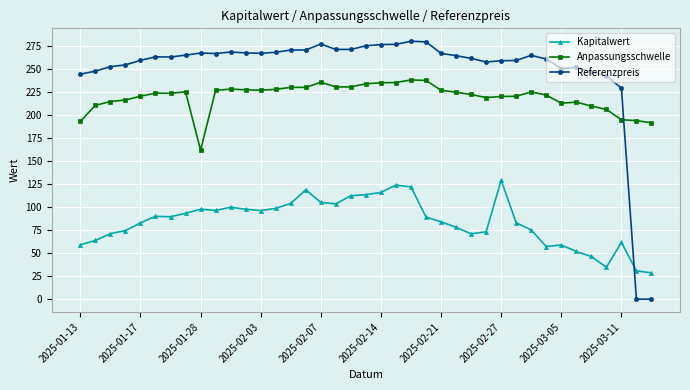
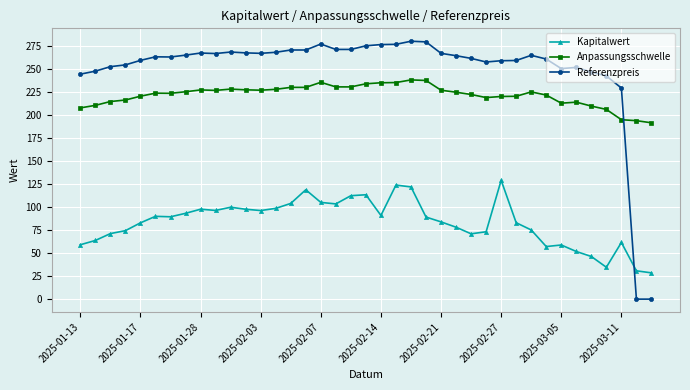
  {
    "Kapitalwert": {
      "2025-01-13": 60,
      "2025-01-17": 80,
      "2025-01-28": 100,
      "2025-02-03": 100,
      "2025-02-07": 110,
-     "2025-02-14": 120,
+     "2025-02-14": 90,
      "2025-02-21": 80,
      "2025-02-27": 130,
      "2025-03-05": 60,
      "2025-03-11": 60
    },
    "Anpassungsschwelle": {
-     "2025-01-13": 190,
+     "2025-01-13": 210,
      "2025-01-17": 220,
-     "2025-01-28": 160,
+     "2025-01-28": 230,
      "2025-02-03": 230,
      "2025-02-07": 240,
      "2025-02-14": 230,
      "2025-02-21": 230,
      "2025-02-27": 220,
      "2025-03-05": 210,
      "2025-03-11": 190
    },
    "Referenzpreis": {
      "2025-01-13": 240,
      "2025-01-17": 260,
      "2025-01-28": 270,
      "2025-02-03": 270,
      "2025-02-07": 280,
      "2025-02-14": 280,
      "2025-02-21": 270,
      "2025-02-27": 260,
      "2025-03-11": 230
    }
  }
